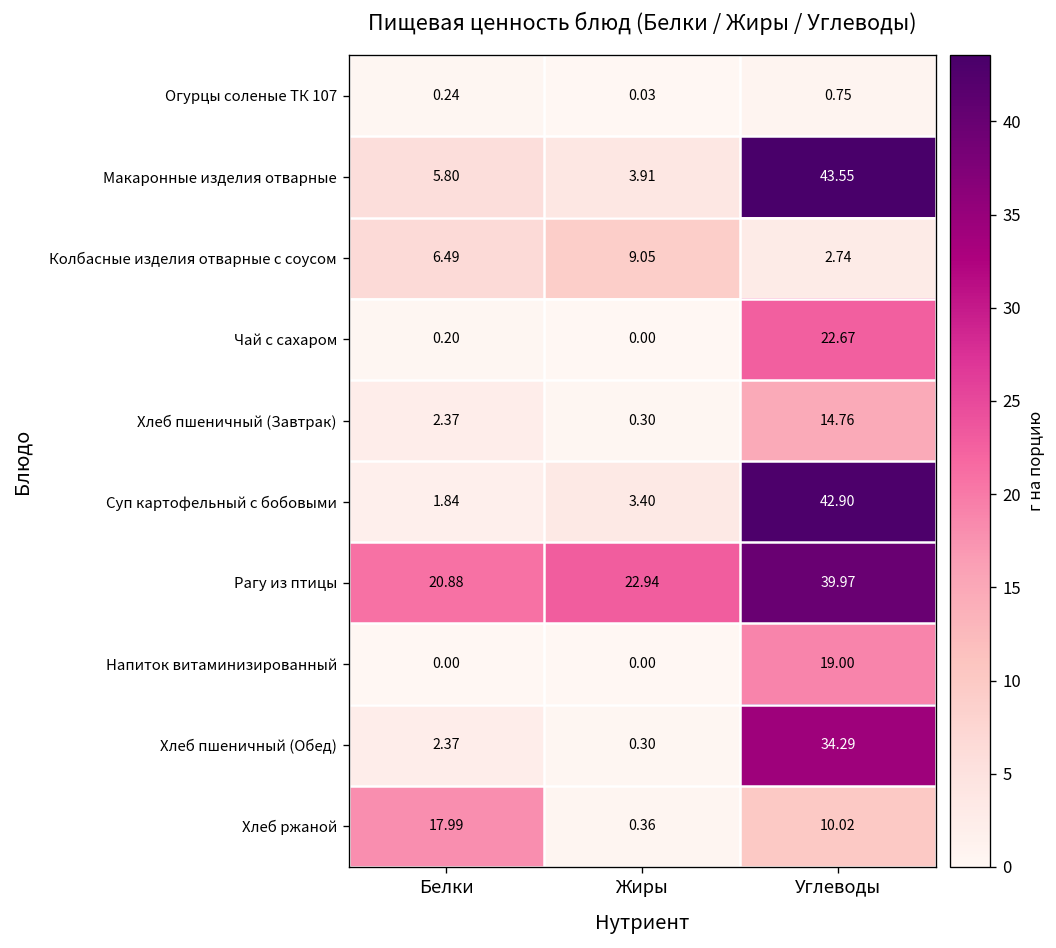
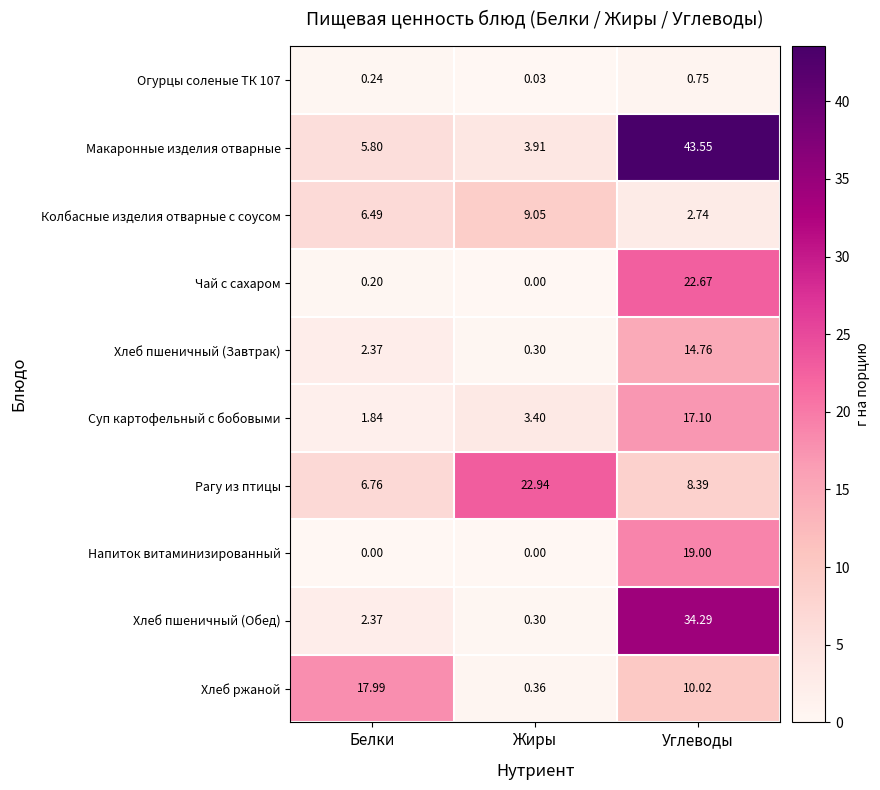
  {
    "Огурцы соленые ТК 107": {
      "Белки": 0.24,
      "Жиры": 0.03,
      "Углеводы": 0.75
    },
    "Макаронные изделия отварные": {
      "Белки": 5.80,
      "Жиры": 3.91,
      "Углеводы": 43.55
    },
    "Колбасные изделия отварные с соусом": {
      "Белки": 6.49,
      "Жиры": 9.05,
      "Углеводы": 2.74
    },
    "Чай с сахаром": {
      "Белки": 0.20,
      "Жиры": 0.00,
      "Углеводы": 22.67
    },
    "Хлеб пшеничный (Завтрак)": {
      "Белки": 2.37,
      "Жиры": 0.30,
      "Углеводы": 14.76
    },
    "Суп картофельный с бобовыми": {
      "Белки": 1.84,
      "Жиры": 3.40,
-     "Углеводы": 42.90
+     "Углеводы": 17.10
    },
    "Рагу из птицы": {
-     "Белки": 20.88,
+     "Белки": 6.76,
      "Жиры": 22.94,
-     "Углеводы": 39.97
+     "Углеводы": 8.39
    },
    "Напиток витаминизированный": {
      "Белки": 0.00,
      "Жиры": 0.00,
      "Углеводы": 19.00
    },
    "Хлеб пшеничный (Обед)": {
      "Белки": 2.37,
      "Жиры": 0.30,
      "Углеводы": 34.29
    },
    "Хлеб ржаной": {
      "Белки": 17.99,
      "Жиры": 0.36,
      "Углеводы": 10.02
    }
  }
